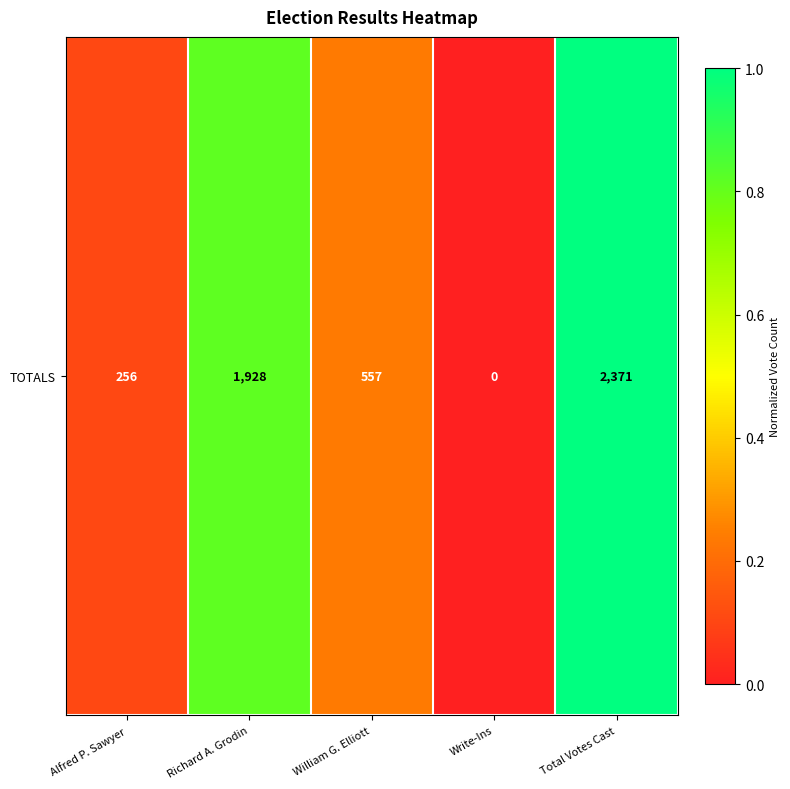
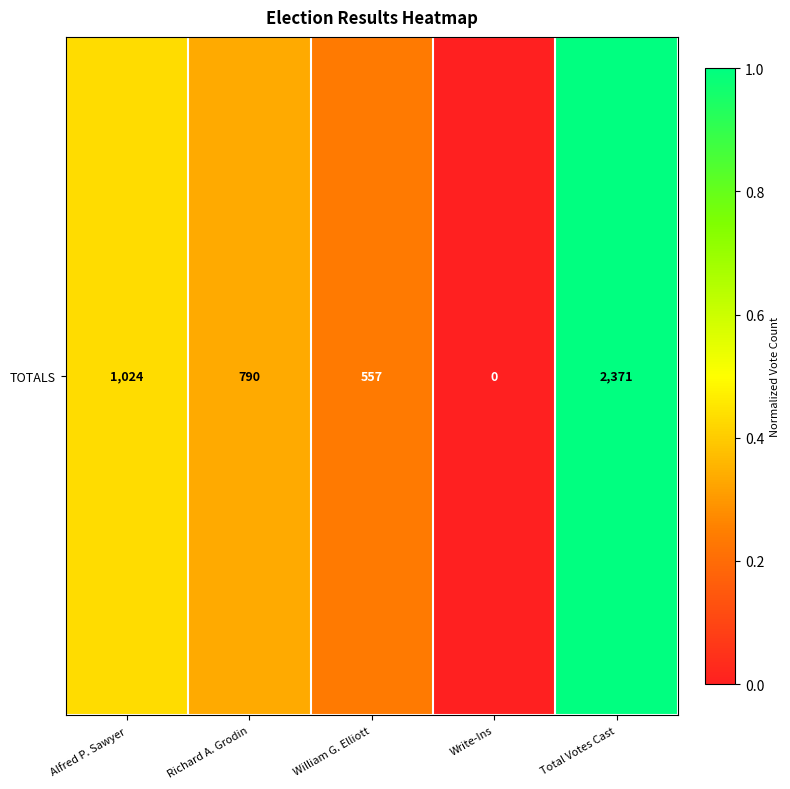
  {
    "TOTALS": {
-     "Alfred P. Sawyer": "256",
-     "Richard A. Grodin": "1,928",
+     "Alfred P. Sawyer": "1,024",
+     "Richard A. Grodin": "790",
      "William G. Elliott": "557",
      "Write-Ins": "0",
      "Total Votes Cast": "2,371"
    }
  }
